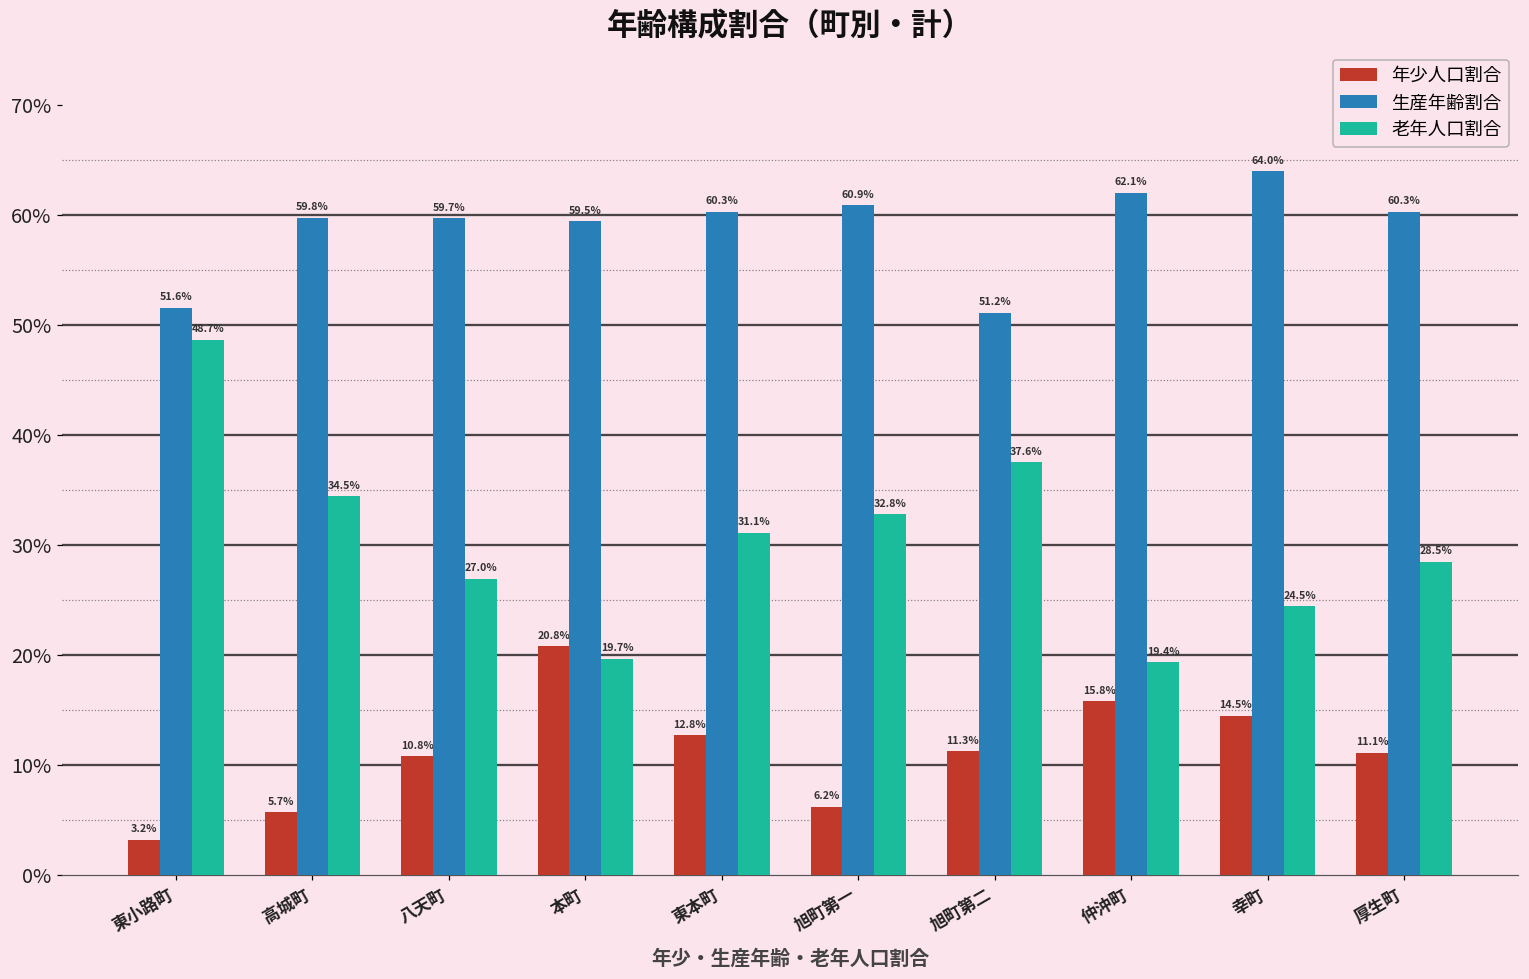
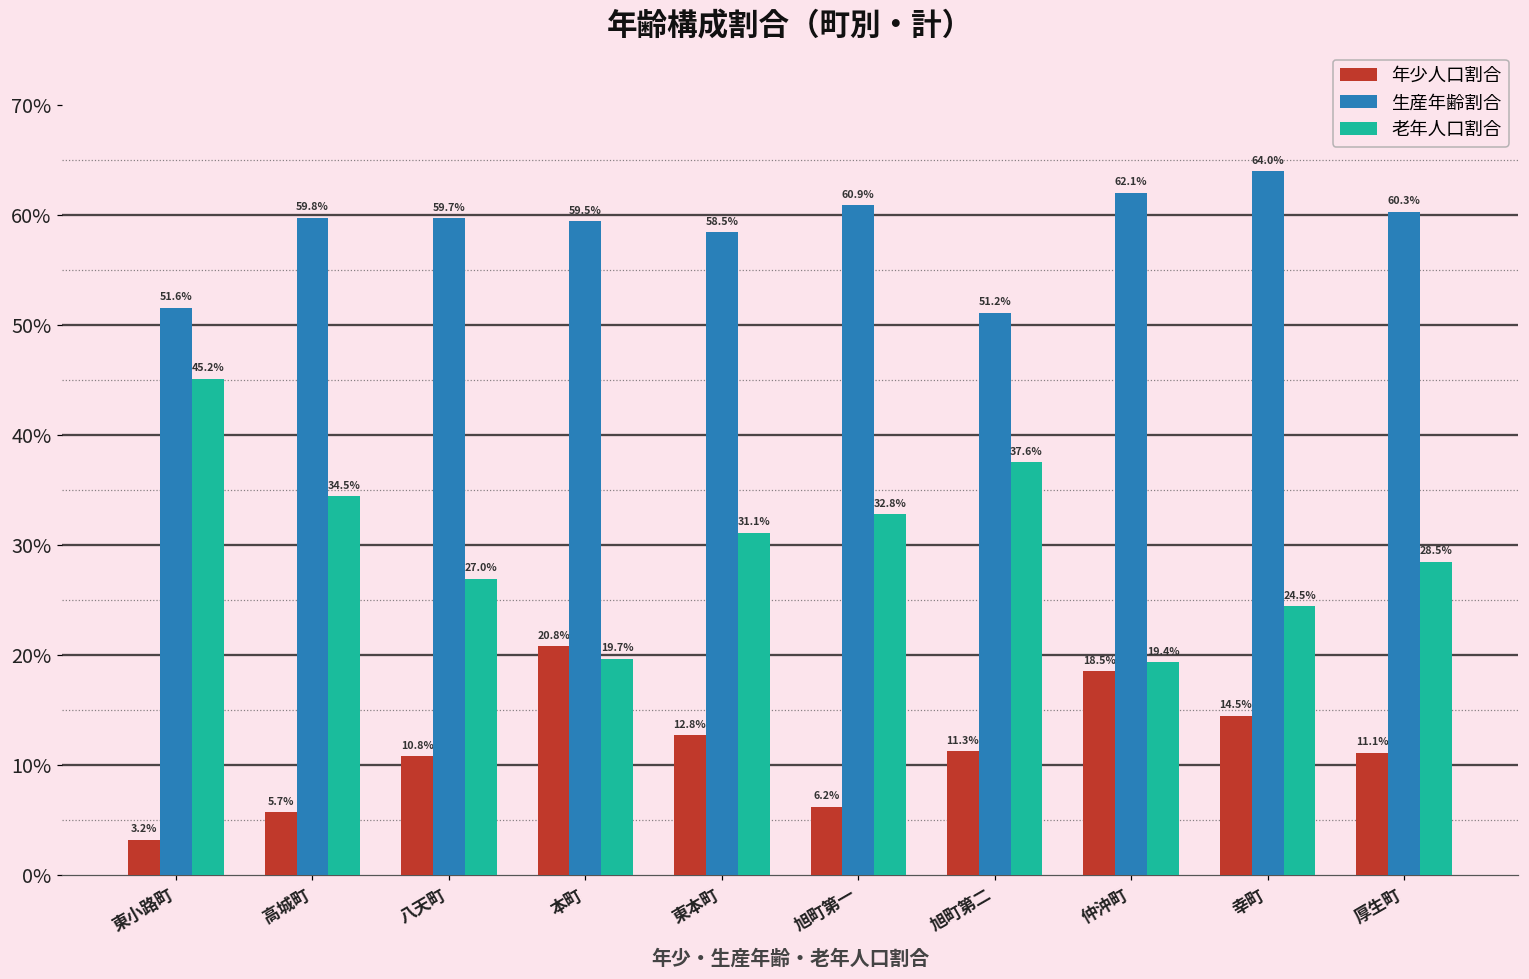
  {
    "年少人口割合": {
      "東小路町": "3.2%",
      "高城町": "5.7%",
      "八天町": "10.8%",
      "本町": "20.8%",
      "東本町": "12.8%",
      "旭町第一": "6.2%",
      "旭町第二": "11.3%",
-     "仲沖町": "15.8%",
+     "仲沖町": "18.5%",
      "幸町": "14.5%",
      "厚生町": "11.1%"
    },
    "生産年齢割合": {
      "東小路町": "51.6%",
      "高城町": "59.8%",
      "八天町": "59.7%",
      "本町": "59.5%",
-     "東本町": "60.3%",
+     "東本町": "58.5%",
      "旭町第一": "60.9%",
      "旭町第二": "51.2%",
      "仲沖町": "62.1%",
      "幸町": "64.0%",
      "厚生町": "60.3%"
    },
    "老年人口割合": {
-     "東小路町": "48.7%",
+     "東小路町": "45.2%",
      "高城町": "34.5%",
      "八天町": "27.0%",
      "本町": "19.7%",
      "東本町": "31.1%",
      "旭町第一": "32.8%",
      "旭町第二": "37.6%",
      "仲沖町": "19.4%",
      "幸町": "24.5%",
      "厚生町": "28.5%"
    }
  }
